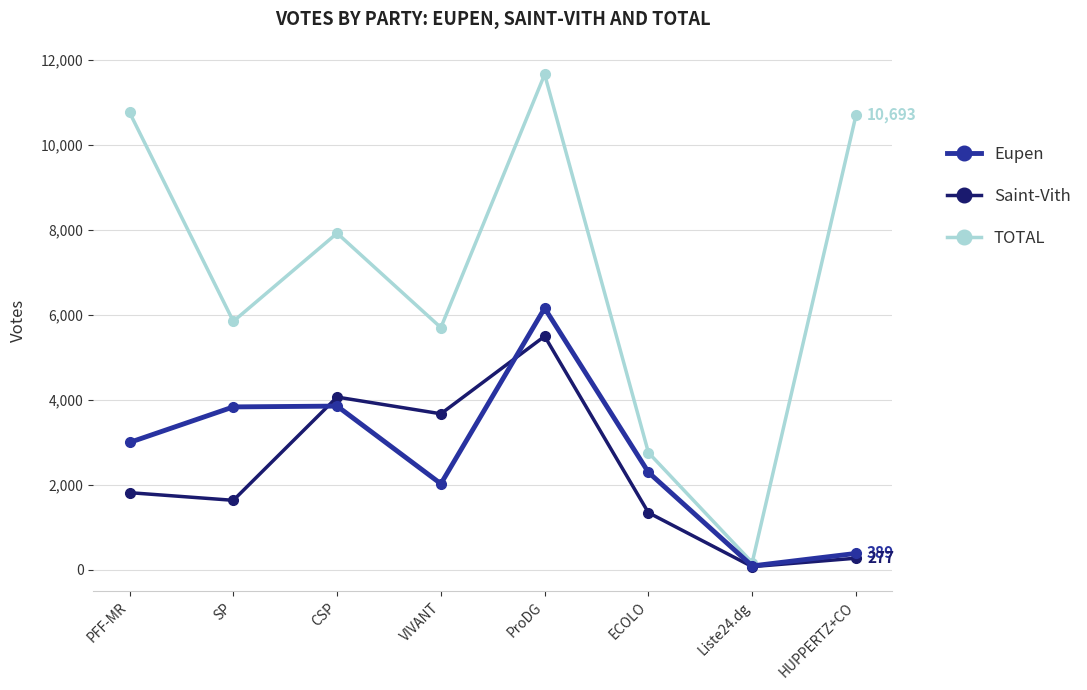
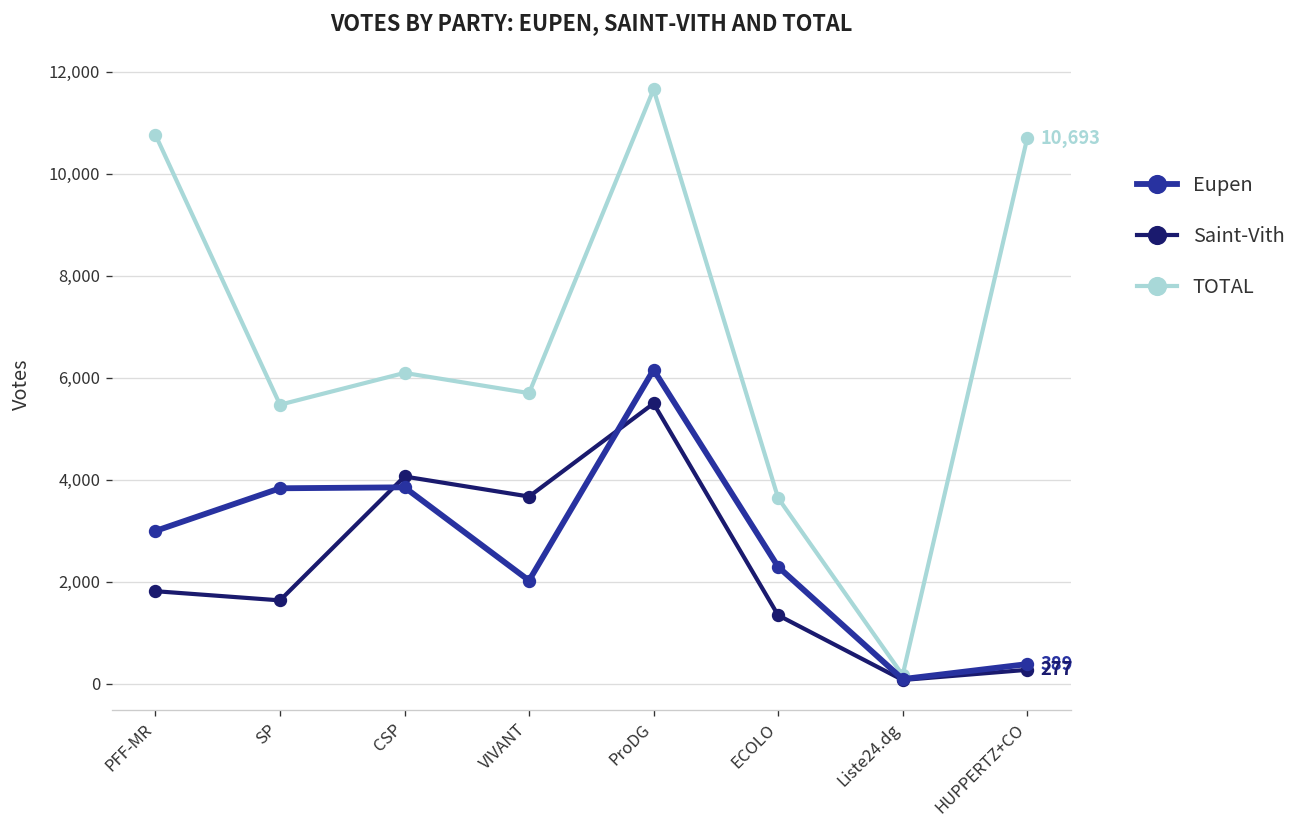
  {
    "TOTAL": {
      "PFF-MR": "10,800",
-     "SP": "5,800",
-     "CSP": "7,900",
+     "SP": "5,500",
+     "CSP": "6,100",
      "VIVANT": "5,700",
      "ProDG": "11,700",
-     "ECOLO": "2,800",
+     "ECOLO": "3,600",
      "Liste24.dg": "200"
    }
  }
